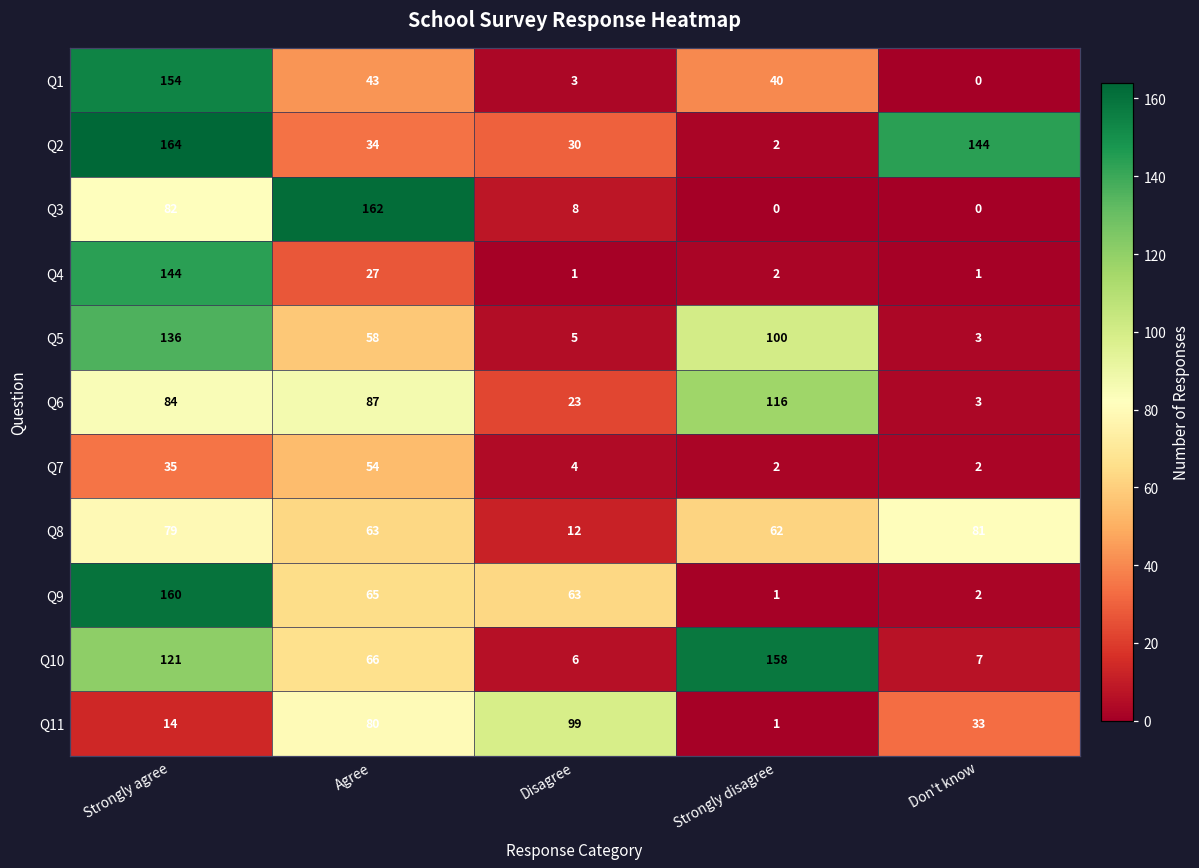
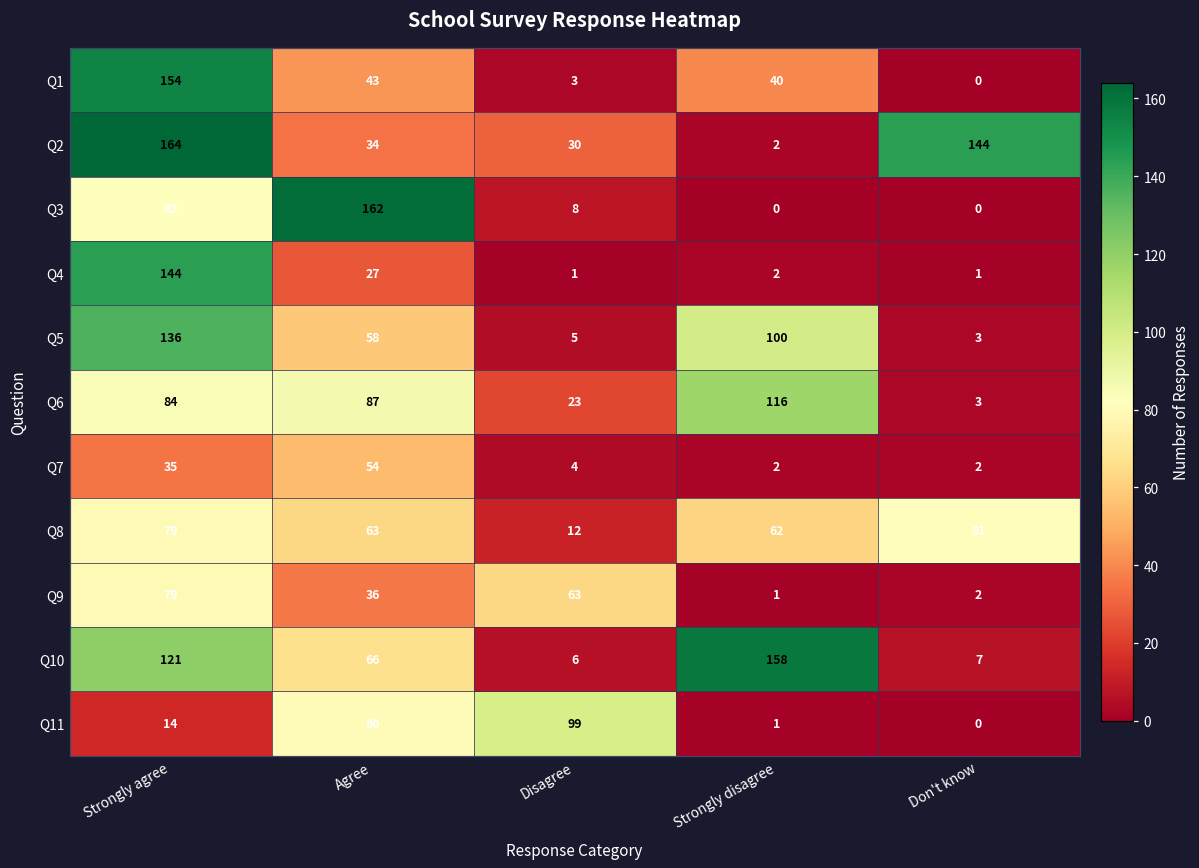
  {
    "Q1": {
      "Strongly agree": 154,
      "Agree": 43,
      "Disagree": 3,
      "Strongly disagree": 40,
      "Don't know": 0
    },
    "Q2": {
      "Strongly agree": 164,
      "Agree": 34,
      "Disagree": 30,
      "Strongly disagree": 2,
      "Don't know": 144
    },
    "Q3": {
      "Strongly agree": 82,
      "Agree": 162,
      "Disagree": 8,
      "Strongly disagree": 0,
      "Don't know": 0
    },
    "Q4": {
      "Strongly agree": 144,
      "Agree": 27,
      "Disagree": 1,
      "Strongly disagree": 2,
      "Don't know": 1
    },
    "Q5": {
      "Strongly agree": 136,
      "Agree": 58,
      "Disagree": 5,
      "Strongly disagree": 100,
      "Don't know": 3
    },
    "Q6": {
      "Strongly agree": 84,
      "Agree": 87,
      "Disagree": 23,
      "Strongly disagree": 116,
      "Don't know": 3
    },
    "Q7": {
      "Strongly agree": 35,
      "Agree": 54,
      "Disagree": 4,
      "Strongly disagree": 2,
      "Don't know": 2
    },
    "Q8": {
      "Strongly agree": 79,
      "Agree": 63,
      "Disagree": 12,
      "Strongly disagree": 62,
      "Don't know": 81
    },
    "Q9": {
-     "Strongly agree": 160,
-     "Agree": 65,
+     "Strongly agree": 79,
+     "Agree": 36,
      "Disagree": 63,
      "Strongly disagree": 1,
      "Don't know": 2
    },
    "Q10": {
      "Strongly agree": 121,
      "Agree": 66,
      "Disagree": 6,
      "Strongly disagree": 158,
      "Don't know": 7
    },
    "Q11": {
      "Strongly agree": 14,
      "Agree": 80,
      "Disagree": 99,
      "Strongly disagree": 1,
-     "Don't know": 33
+     "Don't know": 0
    }
  }
